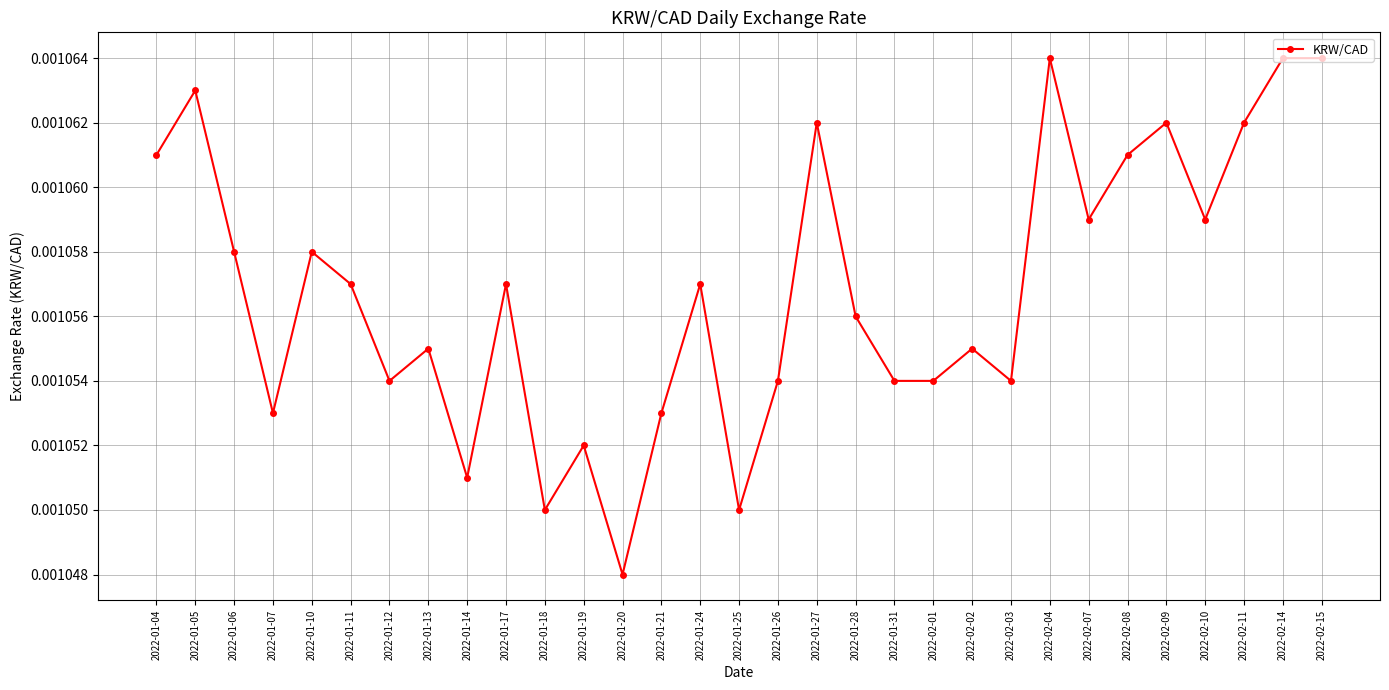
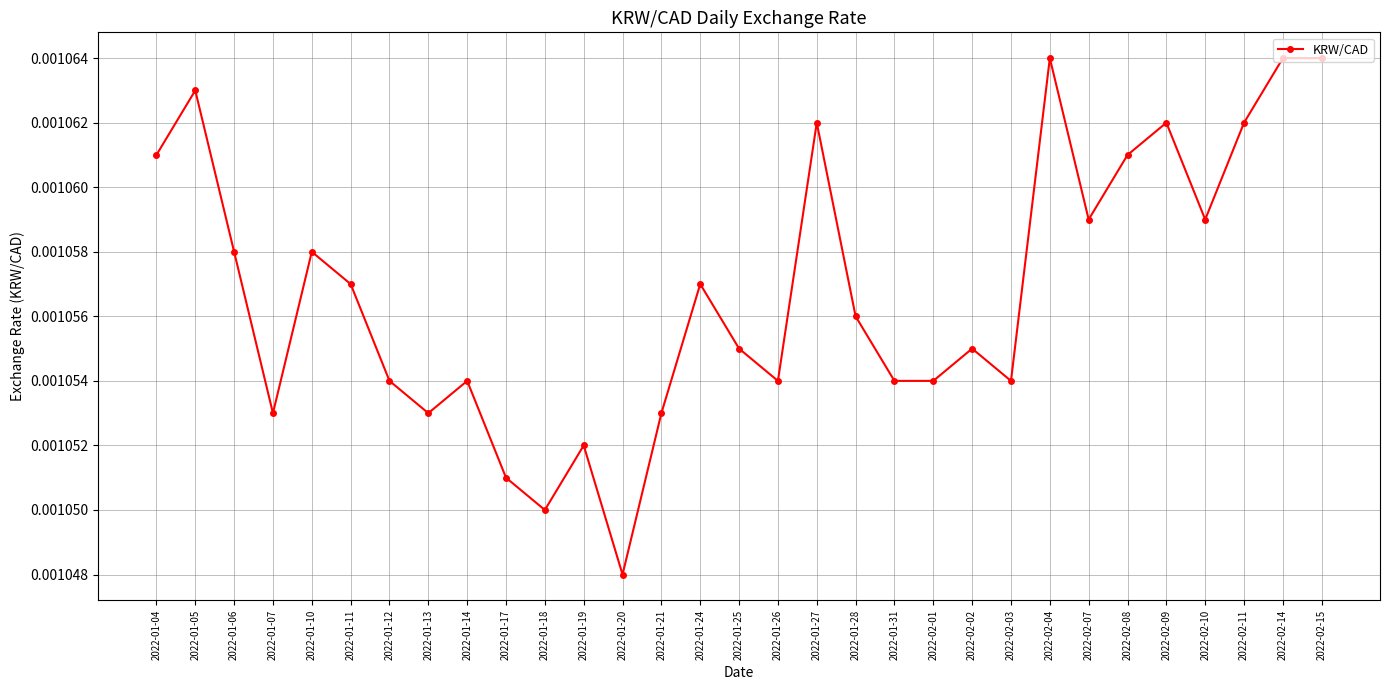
  {
    "2022-01-04": 0.001061,
    "2022-01-05": 0.001063,
    "2022-01-06": 0.001058,
    "2022-01-07": 0.001053,
    "2022-01-10": 0.001058,
    "2022-01-11": 0.001057,
    "2022-01-12": 0.001054,
-   "2022-01-13": 0.001055,
-   "2022-01-14": 0.001051,
-   "2022-01-17": 0.001057,
+   "2022-01-13": 0.001053,
+   "2022-01-14": 0.001054,
+   "2022-01-17": 0.001051,
    "2022-01-18": 0.001050,
    "2022-01-19": 0.001052,
    "2022-01-20": 0.001048,
    "2022-01-21": 0.001053,
    "2022-01-24": 0.001057,
-   "2022-01-25": 0.001050,
+   "2022-01-25": 0.001055,
    "2022-01-26": 0.001054,
    "2022-01-27": 0.001062,
    "2022-01-28": 0.001056,
    "2022-01-31": 0.001054,
    "2022-02-01": 0.001054,
    "2022-02-02": 0.001055,
    "2022-02-03": 0.001054,
    "2022-02-04": 0.001064,
    "2022-02-07": 0.001059,
    "2022-02-08": 0.001061,
    "2022-02-09": 0.001062,
    "2022-02-10": 0.001059,
    "2022-02-11": 0.001062
  }
